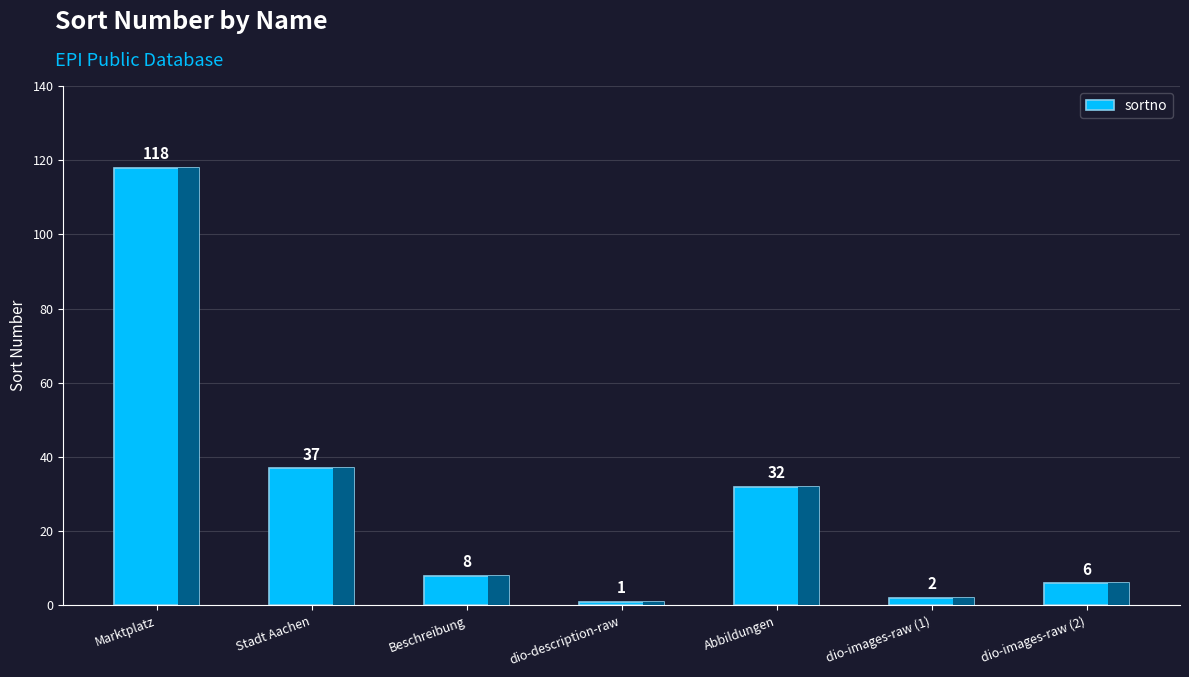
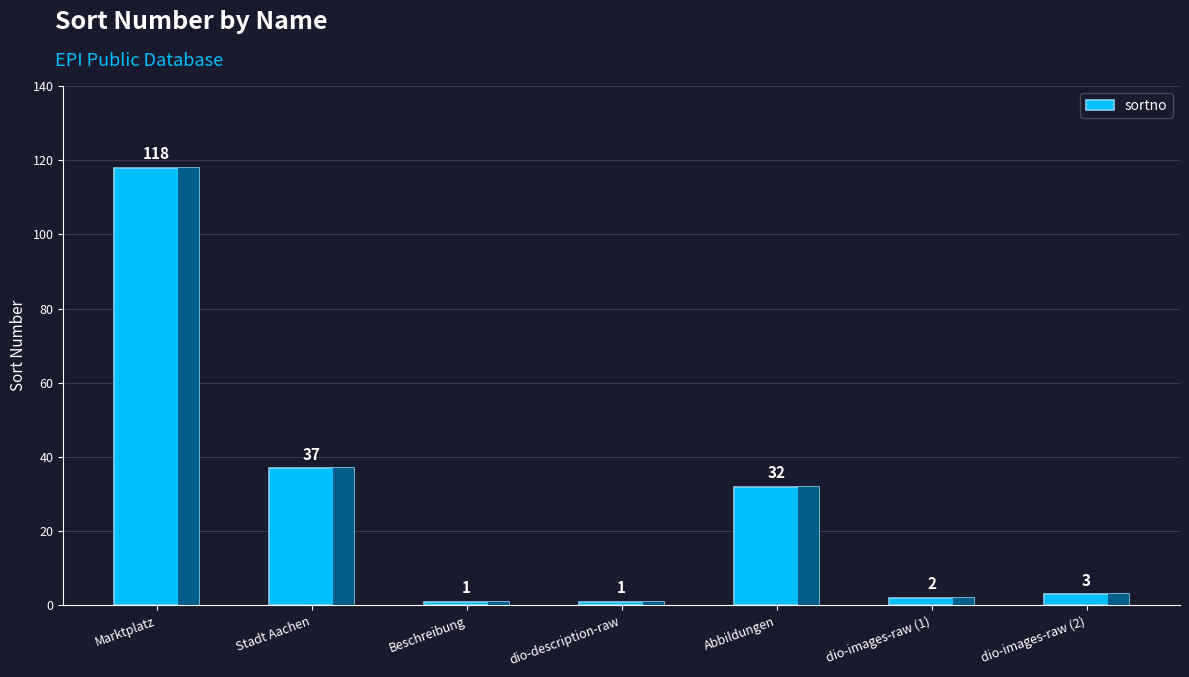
  {
    "Marktplatz": 118,
    "Stadt Aachen": 37,
-   "Beschreibung": 8,
+   "Beschreibung": 1,
    "dio-description-raw": 1,
    "Abbildungen": 32,
    "dio-images-raw (1)": 2,
-   "dio-images-raw (2)": 6
+   "dio-images-raw (2)": 3
  }
